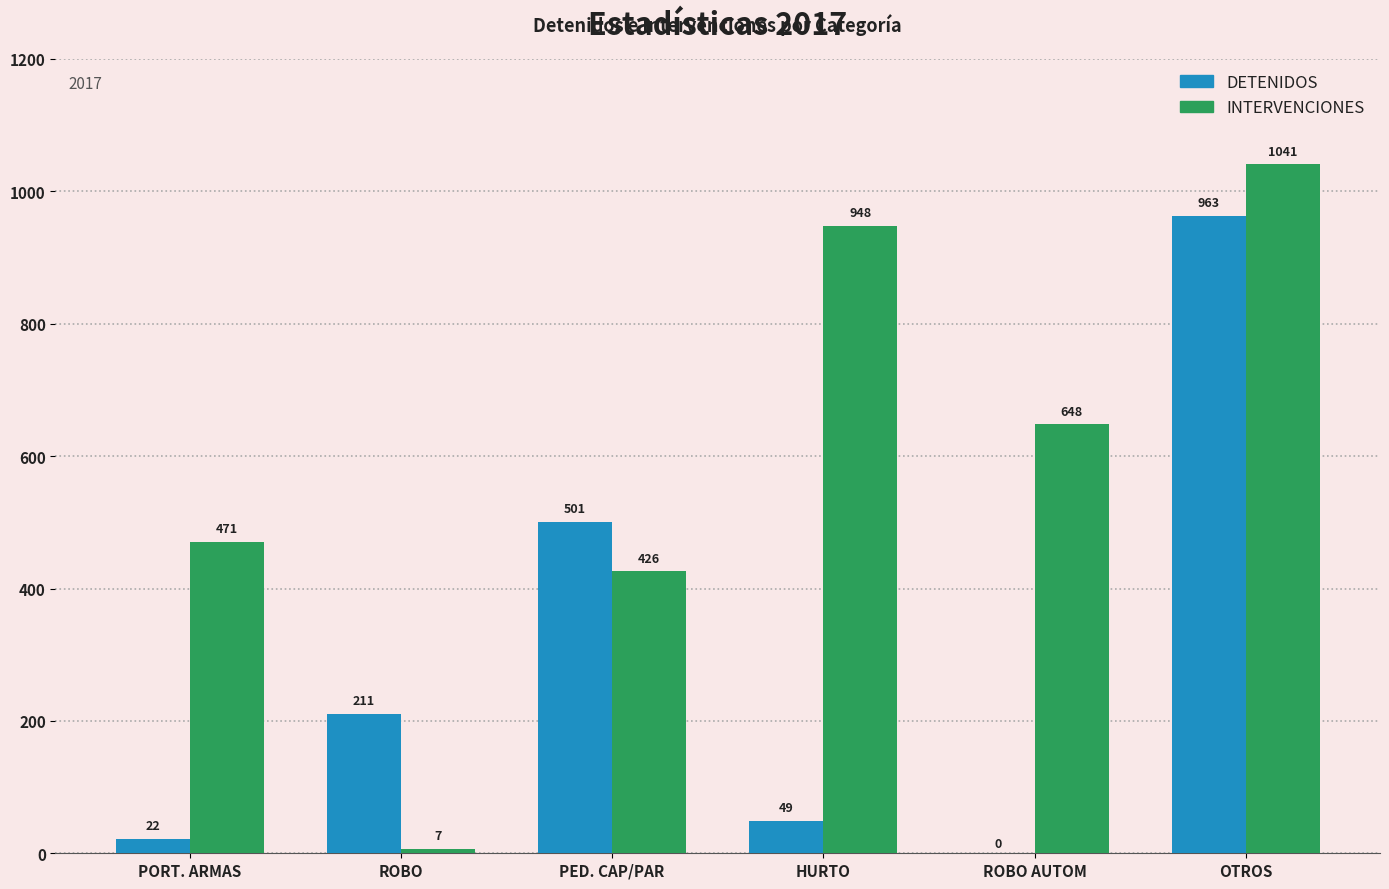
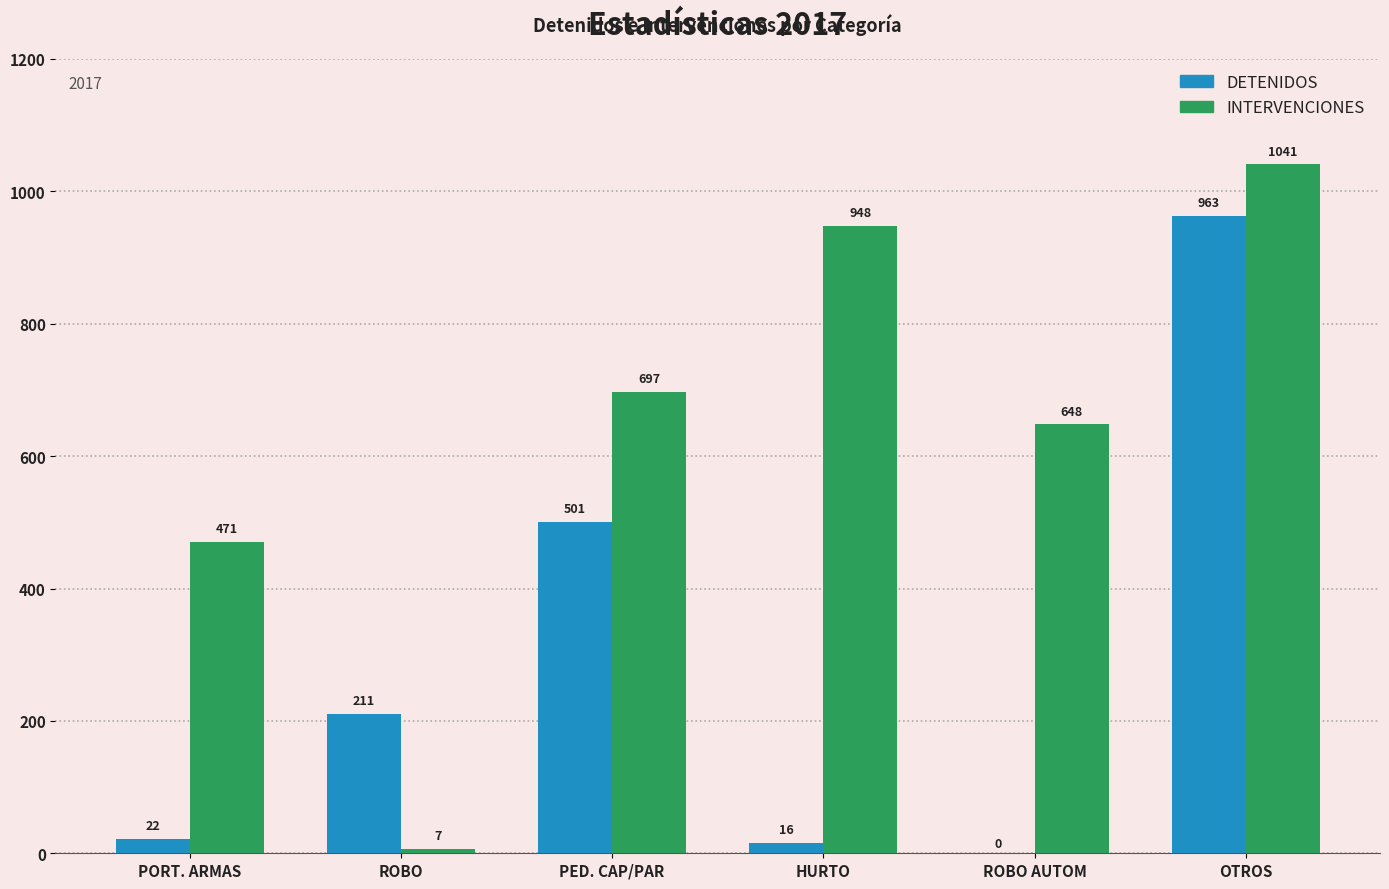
  {
    "DETENIDOS": {
      "PORT. ARMAS": 22,
      "ROBO": 211,
      "PED. CAP/PAR": 501,
-     "HURTO": 49,
+     "HURTO": 16,
      "ROBO AUTOM": 0,
      "OTROS": 963
    },
    "INTERVENCIONES": {
      "PORT. ARMAS": 471,
      "ROBO": 7,
-     "PED. CAP/PAR": 426,
+     "PED. CAP/PAR": 697,
      "HURTO": 948,
      "ROBO AUTOM": 648,
      "OTROS": 1041
    }
  }
